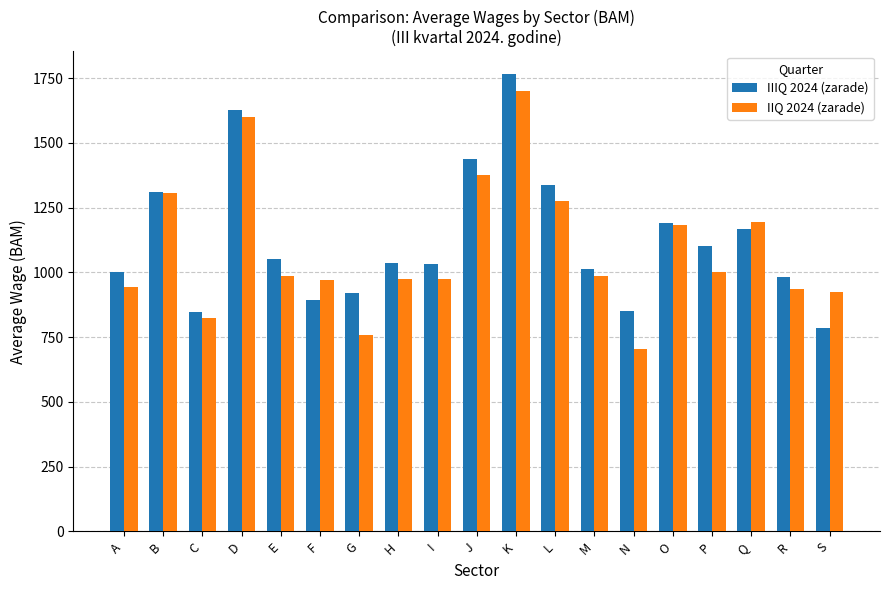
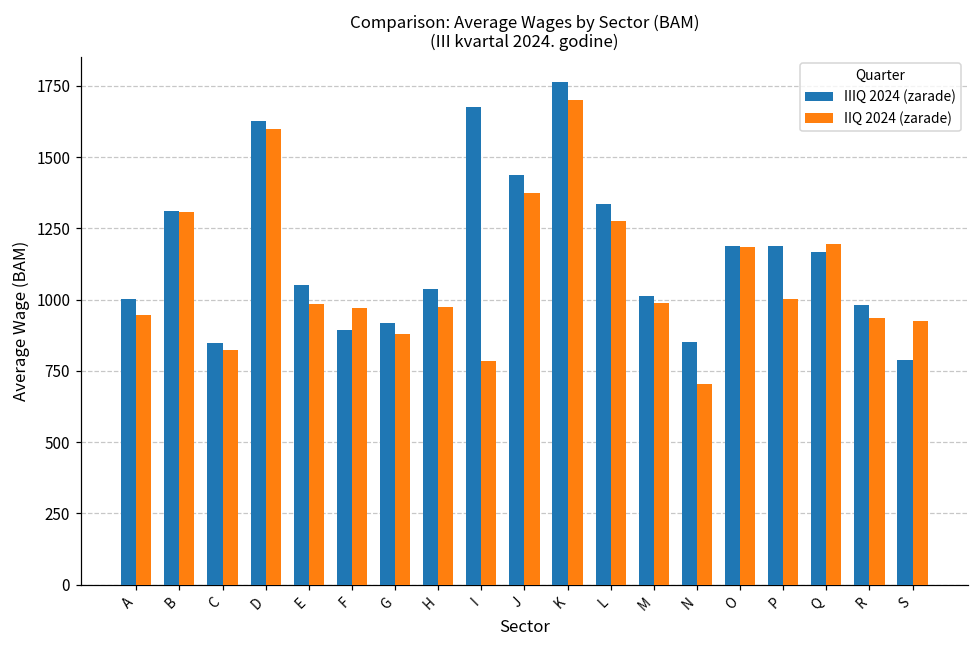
  {
    "IIIQ 2024 (zarade)": {
      "A": 1000,
      "B": 1310,
      "C": 850,
      "D": 1630,
      "E": 1050,
      "F": 890,
      "G": 920,
      "H": 1040,
-     "I": 1030,
+     "I": 1680,
      "J": 1440,
      "K": 1770,
      "L": 1340,
      "M": 1010,
      "N": 850,
      "O": 1190,
-     "P": 1100,
+     "P": 1190,
      "Q": 1170,
      "R": 980,
      "S": 790
    },
    "IIQ 2024 (zarade)": {
      "A": 950,
      "B": 1310,
      "C": 820,
      "D": 1600,
      "E": 990,
      "F": 970,
-     "G": 760,
+     "G": 880,
      "H": 970,
-     "I": 970,
+     "I": 790,
      "J": 1380,
      "K": 1700,
      "L": 1280,
      "M": 990,
      "N": 700,
      "O": 1180,
      "P": 1000,
      "Q": 1200,
      "R": 940,
      "S": 920
    }
  }
